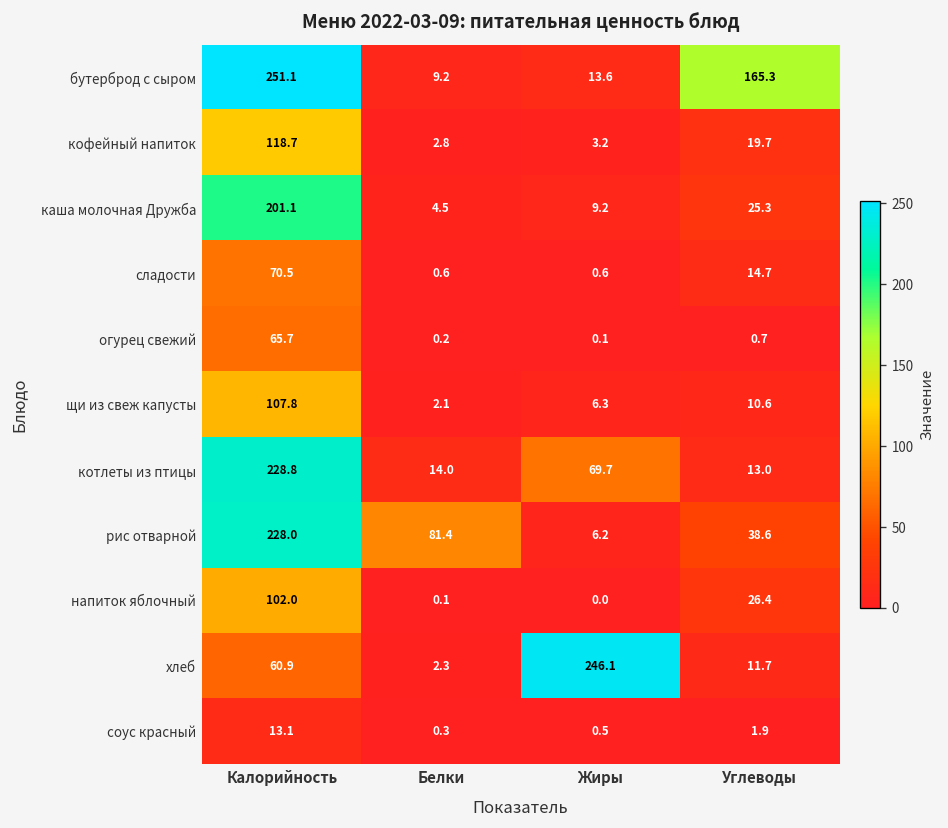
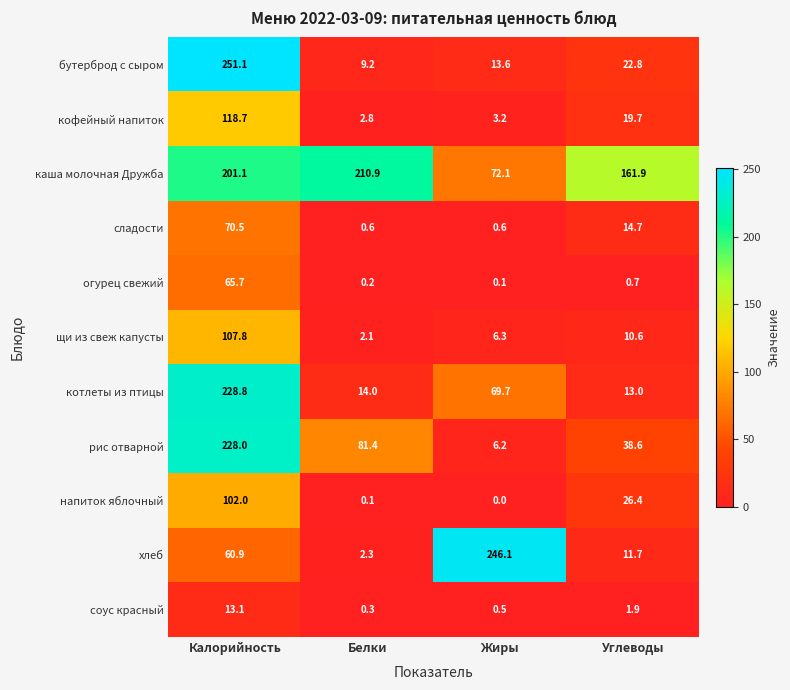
  {
    "бутерброд с сыром": {
      "Калорийность": 251.1,
      "Белки": 9.2,
      "Жиры": 13.6,
-     "Углеводы": 165.3
+     "Углеводы": 22.8
    },
    "кофейный напиток": {
      "Калорийность": 118.7,
      "Белки": 2.8,
      "Жиры": 3.2,
      "Углеводы": 19.7
    },
    "каша молочная Дружба": {
      "Калорийность": 201.1,
-     "Белки": 4.5,
-     "Жиры": 9.2,
-     "Углеводы": 25.3
+     "Белки": 210.9,
+     "Жиры": 72.1,
+     "Углеводы": 161.9
    },
    "сладости": {
      "Калорийность": 70.5,
      "Белки": 0.6,
      "Жиры": 0.6,
      "Углеводы": 14.7
    },
    "огурец свежий": {
      "Калорийность": 65.7,
      "Белки": 0.2,
      "Жиры": 0.1,
      "Углеводы": 0.7
    },
    "щи из свеж капусты": {
      "Калорийность": 107.8,
      "Белки": 2.1,
      "Жиры": 6.3,
      "Углеводы": 10.6
    },
    "котлеты из птицы": {
      "Калорийность": 228.8,
      "Белки": 14.0,
      "Жиры": 69.7,
      "Углеводы": 13.0
    },
    "рис отварной": {
      "Калорийность": 228.0,
      "Белки": 81.4,
      "Жиры": 6.2,
      "Углеводы": 38.6
    },
    "напиток яблочный": {
      "Калорийность": 102.0,
      "Белки": 0.1,
      "Жиры": 0.0,
      "Углеводы": 26.4
    },
    "хлеб": {
      "Калорийность": 60.9,
      "Белки": 2.3,
      "Жиры": 246.1,
      "Углеводы": 11.7
    },
    "соус красный": {
      "Калорийность": 13.1,
      "Белки": 0.3,
      "Жиры": 0.5,
      "Углеводы": 1.9
    }
  }
